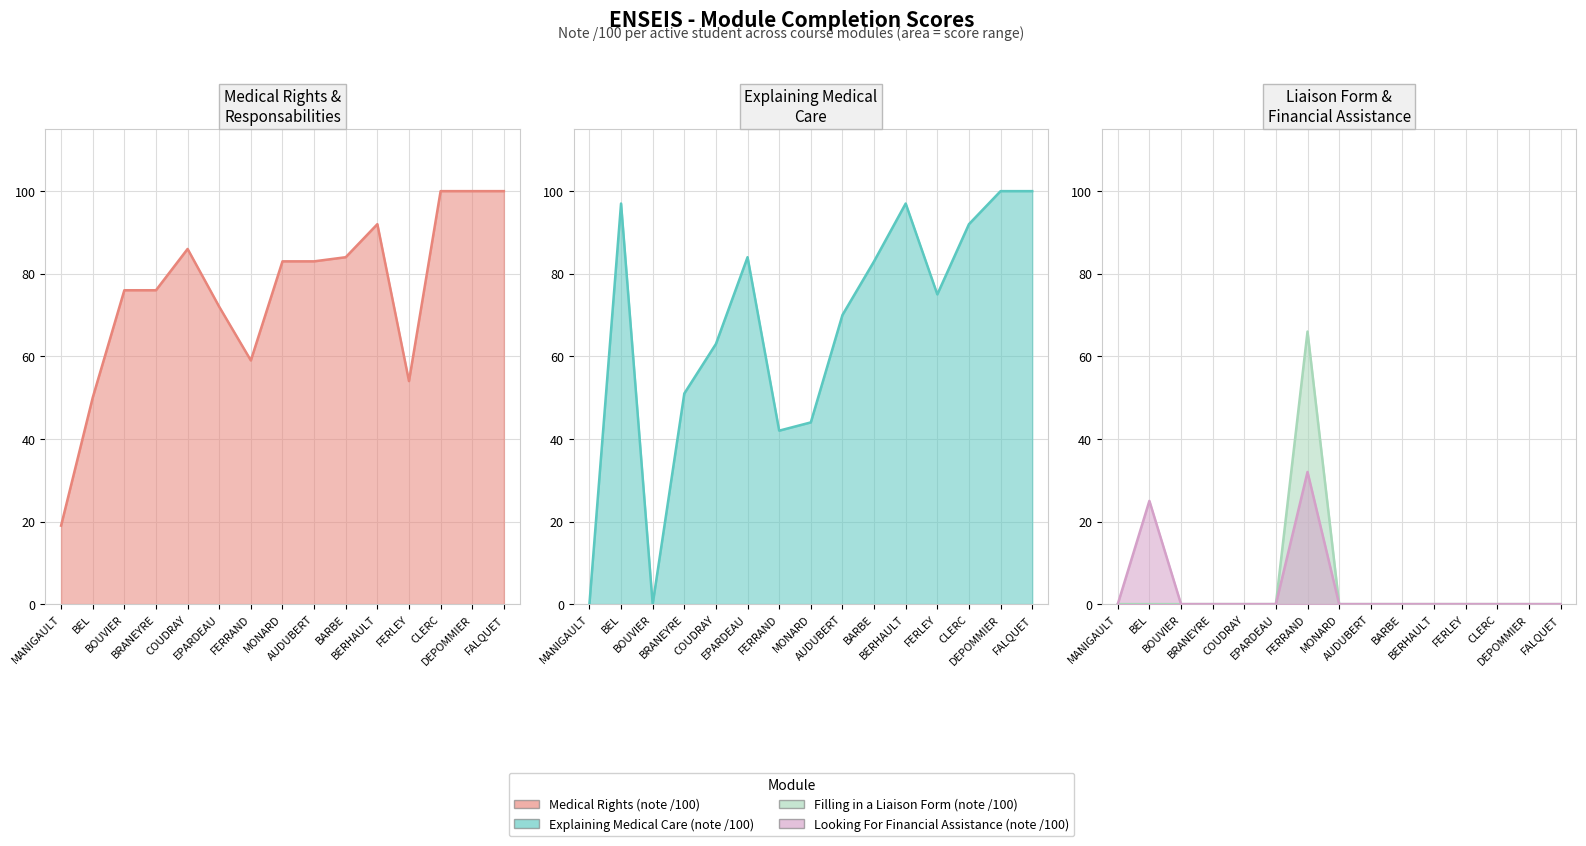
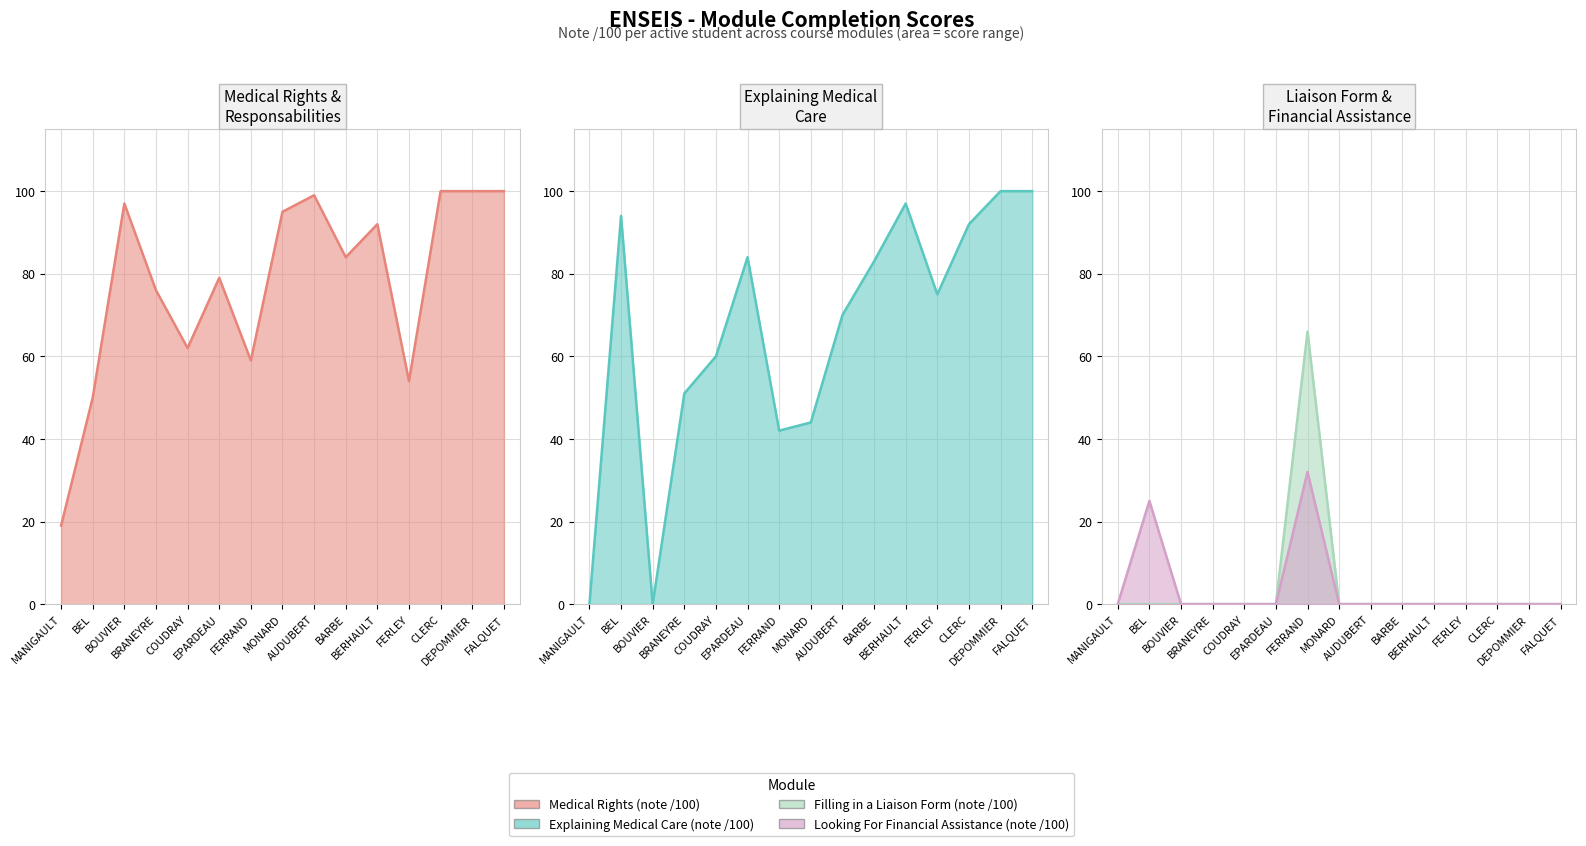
  {
    "Medical Rights & Responsabilities": {
      "MANIGAULT": 19,
      "BEL": 50,
-     "BOUVIER": 76,
+     "BOUVIER": 97,
      "BRANEYRE": 76,
-     "COUDRAY": 86,
-     "EPARDEAU": 72,
+     "COUDRAY": 62,
+     "EPARDEAU": 79,
      "FERRAND": 59,
-     "MONARD": 83,
-     "AUDUBERT": 83,
+     "MONARD": 95,
+     "AUDUBERT": 99,
      "BARBE": 84,
      "BERHAULT": 92,
      "FERLEY": 54,
      "CLERC": 100,
      "DEPOMMIER": 100,
      "FALQUET": 100
    },
    "Explaining Medical Care": {
      "MANIGAULT": 0,
-     "BEL": 97,
+     "BEL": 94,
      "BOUVIER": 0,
      "BRANEYRE": 51,
-     "COUDRAY": 63,
+     "COUDRAY": 60,
      "EPARDEAU": 84,
      "FERRAND": 42,
      "MONARD": 44,
      "AUDUBERT": 70,
      "BARBE": 83,
      "BERHAULT": 97,
      "FERLEY": 75,
      "CLERC": 92,
      "DEPOMMIER": 100,
      "FALQUET": 100
    },
    "Liaison Form & Financial Assistance": {
      "Filling in a Liaison Form (note /100)": {
        "BEL": 0,
        "FERRAND": 66
      },
      "Looking For Financial Assistance (note /100)": {
        "BEL": 25,
        "FERRAND": 32
      }
    }
  }
